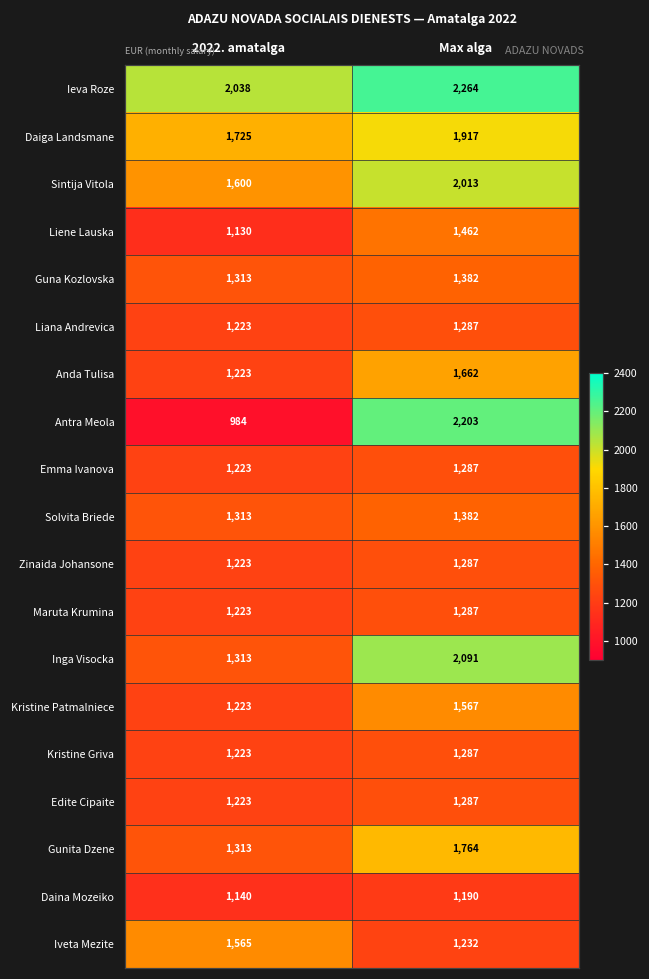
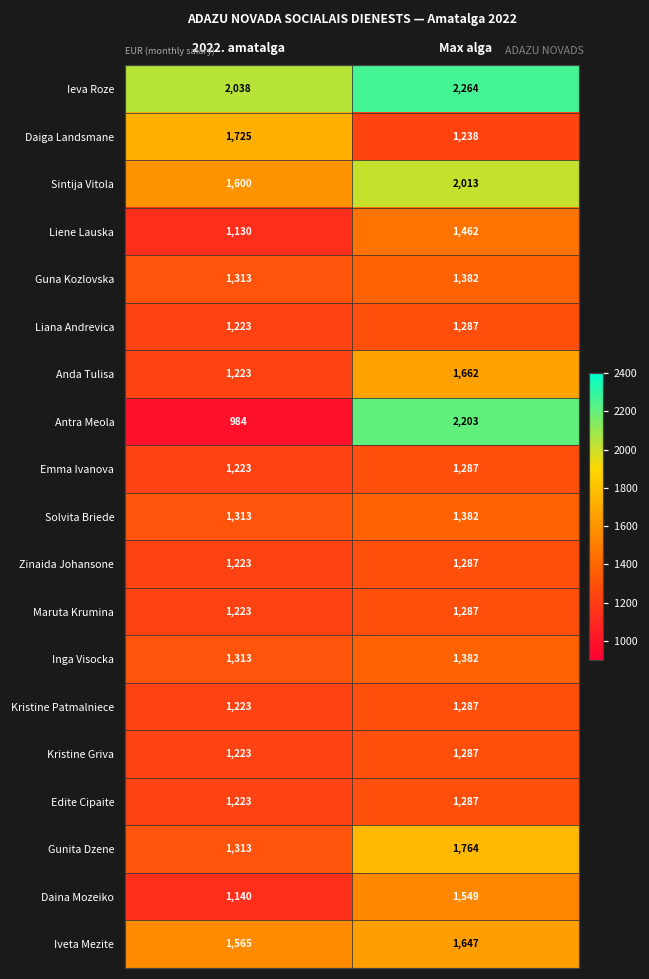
  {
    "Ieva Roze": {
      "2022. amatalga": "2,038",
      "Max alga": "2,264"
    },
    "Daiga Landsmane": {
      "2022. amatalga": "1,725",
-     "Max alga": "1,917"
+     "Max alga": "1,238"
    },
    "Sintija Vitola": {
      "2022. amatalga": "1,600",
      "Max alga": "2,013"
    },
    "Liene Lauska": {
      "2022. amatalga": "1,130",
      "Max alga": "1,462"
    },
    "Guna Kozlovska": {
      "2022. amatalga": "1,313",
      "Max alga": "1,382"
    },
    "Liana Andrevica": {
      "2022. amatalga": "1,223",
      "Max alga": "1,287"
    },
    "Anda Tulisa": {
      "2022. amatalga": "1,223",
      "Max alga": "1,662"
    },
    "Antra Meola": {
      "2022. amatalga": "984",
      "Max alga": "2,203"
    },
    "Emma Ivanova": {
      "2022. amatalga": "1,223",
      "Max alga": "1,287"
    },
    "Solvita Briede": {
      "2022. amatalga": "1,313",
      "Max alga": "1,382"
    },
    "Zinaida Johansone": {
      "2022. amatalga": "1,223",
      "Max alga": "1,287"
    },
    "Maruta Krumina": {
      "2022. amatalga": "1,223",
      "Max alga": "1,287"
    },
    "Inga Visocka": {
      "2022. amatalga": "1,313",
-     "Max alga": "2,091"
+     "Max alga": "1,382"
    },
    "Kristine Patmalniece": {
      "2022. amatalga": "1,223",
-     "Max alga": "1,567"
+     "Max alga": "1,287"
    },
    "Kristine Griva": {
      "2022. amatalga": "1,223",
      "Max alga": "1,287"
    },
    "Edite Cipaite": {
      "2022. amatalga": "1,223",
      "Max alga": "1,287"
    },
    "Gunita Dzene": {
      "2022. amatalga": "1,313",
      "Max alga": "1,764"
    },
    "Daina Mozeiko": {
      "2022. amatalga": "1,140",
-     "Max alga": "1,190"
+     "Max alga": "1,549"
    },
    "Iveta Mezite": {
      "2022. amatalga": "1,565",
-     "Max alga": "1,232"
+     "Max alga": "1,647"
    }
  }
